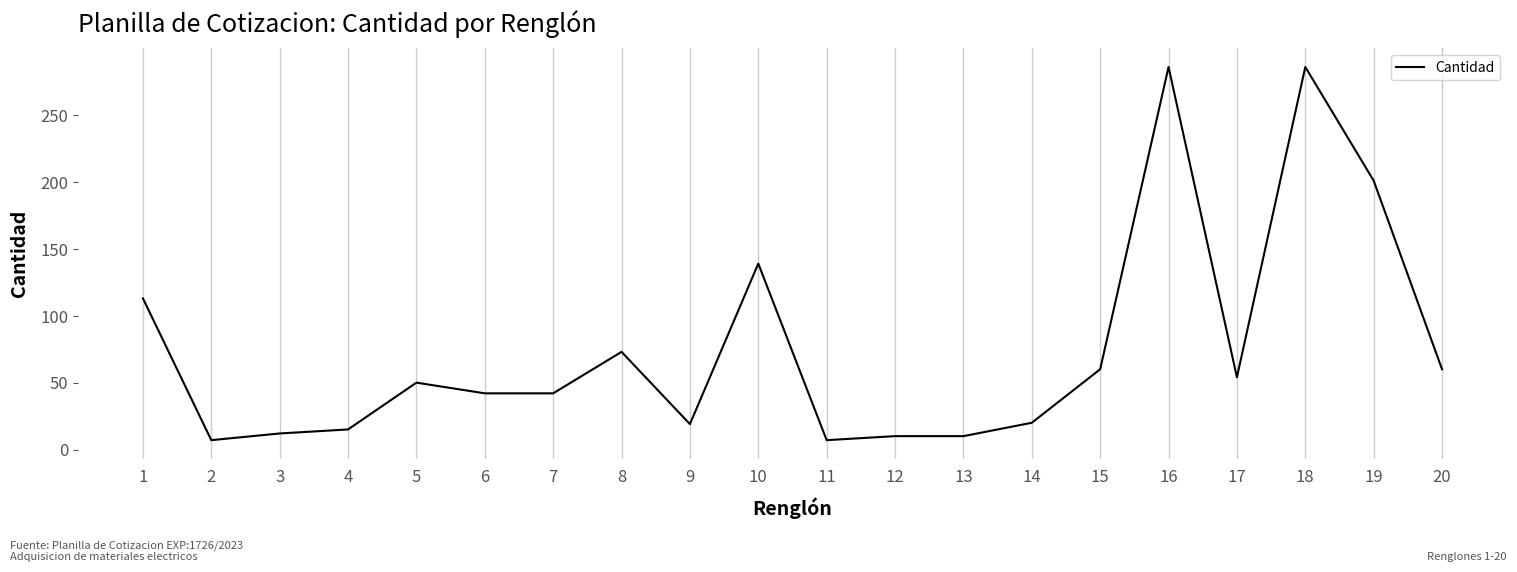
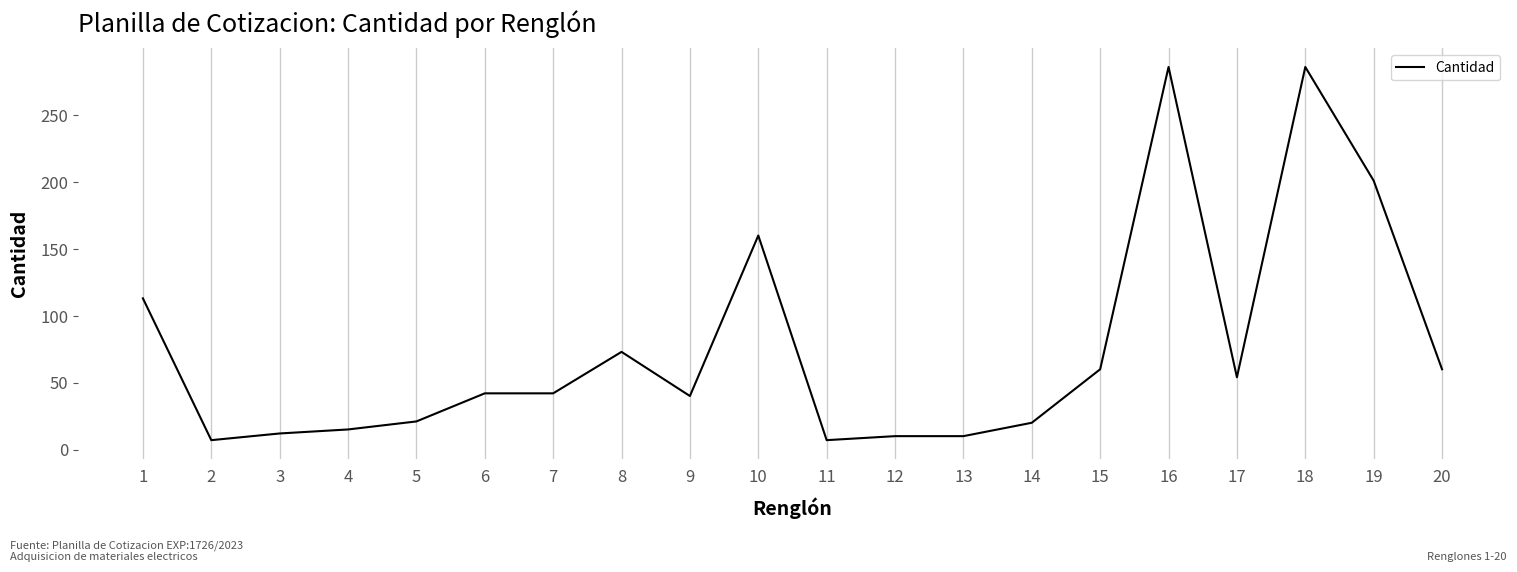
  {
    "1": 113,
    "2": 7,
    "3": 12,
    "4": 15,
-   "5": 50,
+   "5": 21,
    "6": 42,
    "7": 42,
    "8": 73,
-   "9": 19,
-   "10": 139,
+   "9": 40,
+   "10": 160,
    "11": 7,
    "12": 10,
    "13": 10,
    "14": 20,
    "15": 60,
    "16": 286,
    "17": 54,
    "18": 286,
    "19": 201,
    "20": 60
  }
